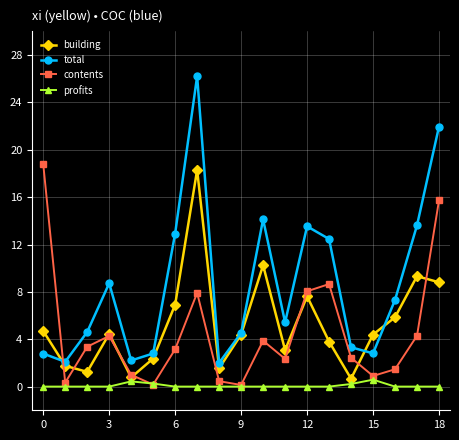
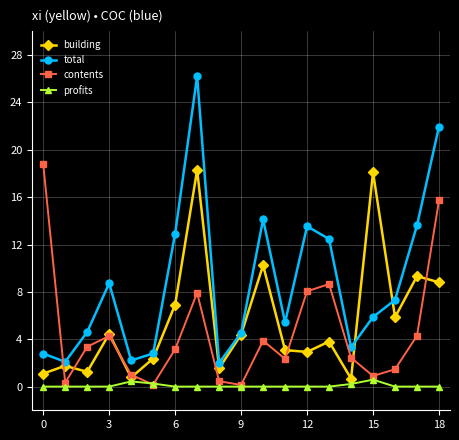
  {
    "building": {
-     "0": 4.7,
+     "0": 1.1,
      "6": 6.9,
-     "12": 7.6,
-     "15": 4.4,
+     "12": 2.9,
+     "15": 18.1,
      "18": 8.8
    },
    "total": {
      "0": 2.8,
      "3": 8.7,
      "6": 12.9,
      "12": 13.5,
-     "15": 2.8,
+     "15": 5.9,
      "18": 22.0
    },
    "contents": {
      "0": 18.8,
      "6": 3.2,
      "12": 8.1,
      "15": 0.9,
      "18": 15.7
    },
    "profits": {
      "0": 0.0,
      "3": 0.0,
      "6": 0.0,
      "12": 0.0,
      "15": 0.6,
      "18": 0.0
    }
  }
